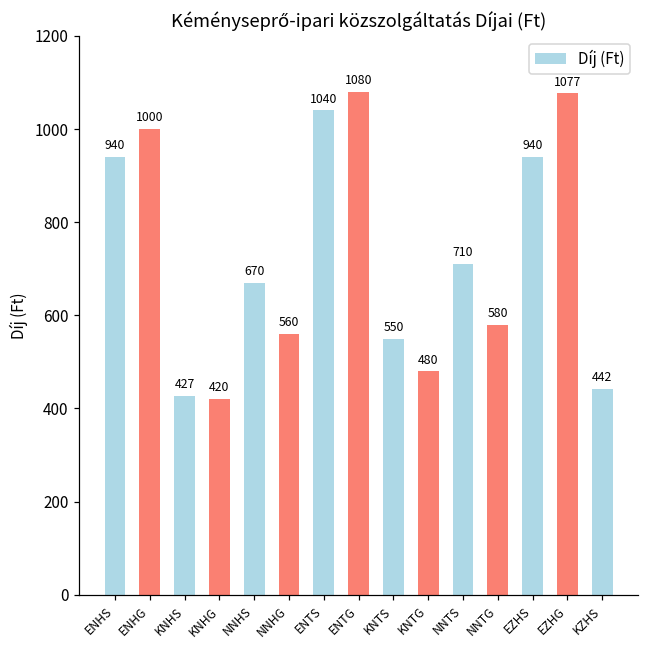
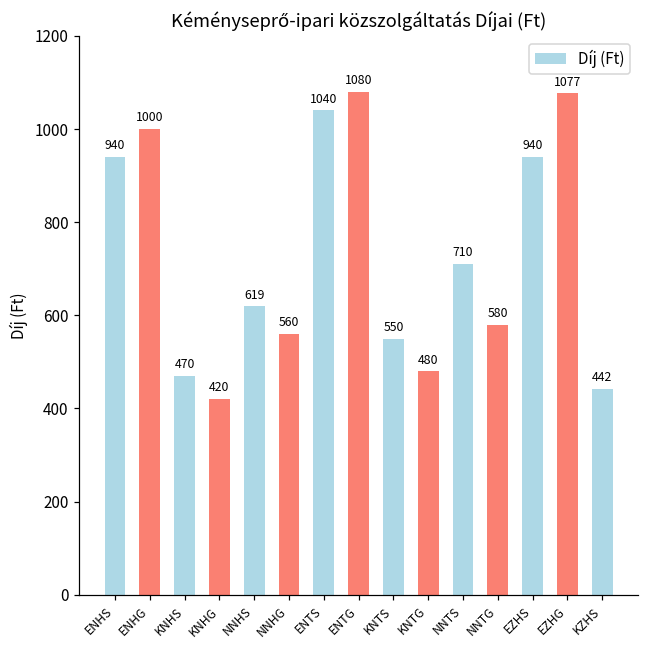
  {
    "ENHS": 940,
    "ENHG": 1000,
-   "KNHS": 427,
+   "KNHS": 470,
    "KNHG": 420,
-   "NNHS": 670,
+   "NNHS": 619,
    "NNHG": 560,
    "ENTS": 1040,
    "ENTG": 1080,
    "KNTS": 550,
    "KNTG": 480,
    "NNTS": 710,
    "NNTG": 580,
    "EZHS": 940,
    "EZHG": 1077,
    "KZHS": 442
  }
